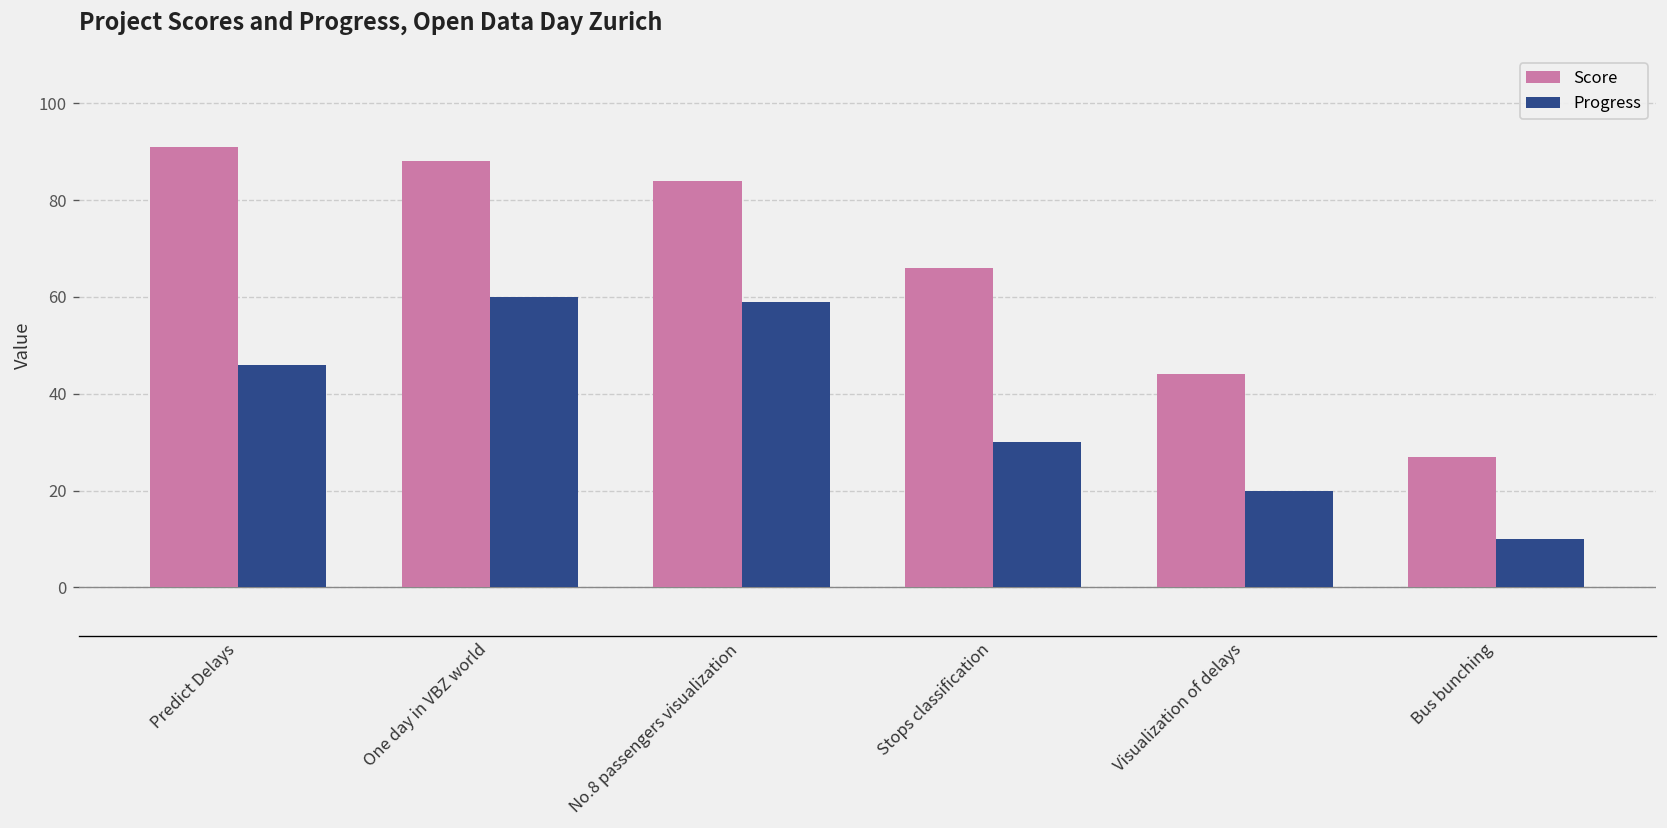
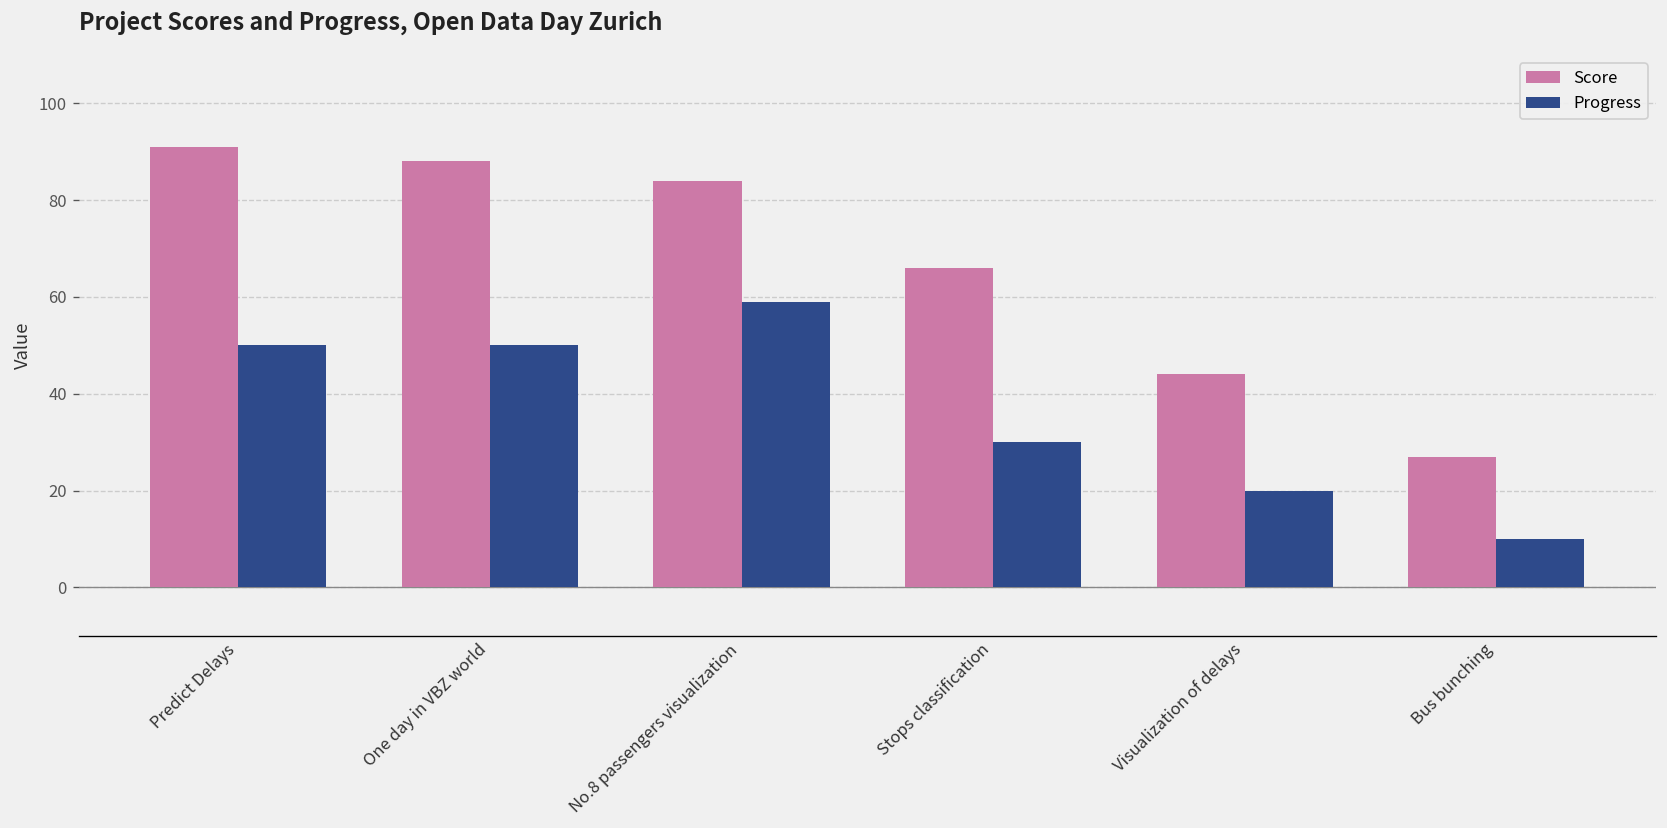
  {
    "Score": {
      "Predict Delays": 91,
      "One day in VBZ world": 88,
      "No.8 passengers visualization": 84,
      "Stops classification": 66,
      "Visualization of delays": 44,
      "Bus bunching": 27
    },
    "Progress": {
-     "Predict Delays": 46,
-     "One day in VBZ world": 60,
+     "Predict Delays": 50,
+     "One day in VBZ world": 50,
      "No.8 passengers visualization": 59,
      "Stops classification": 30,
      "Visualization of delays": 20,
      "Bus bunching": 10
    }
  }
